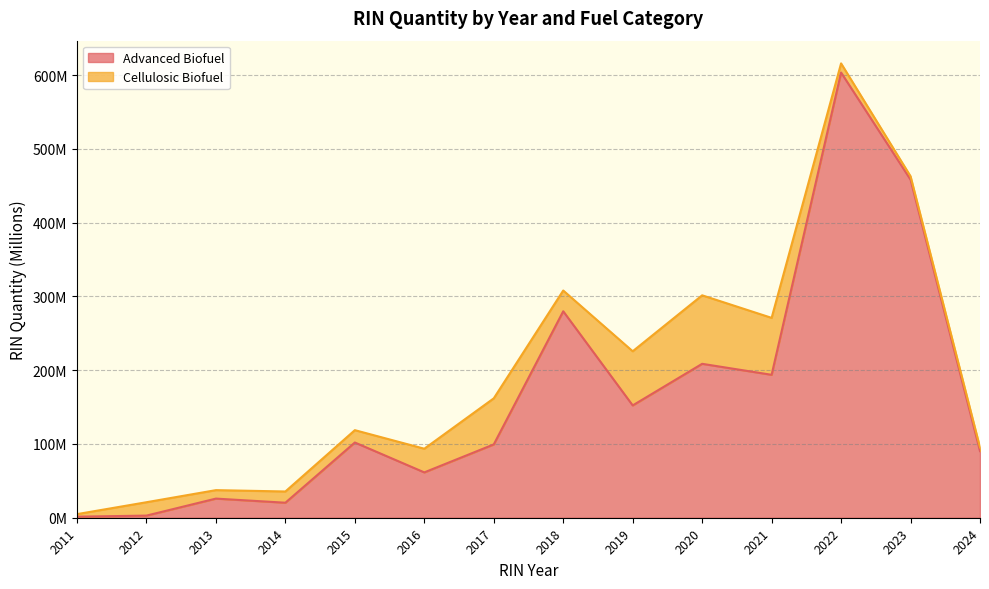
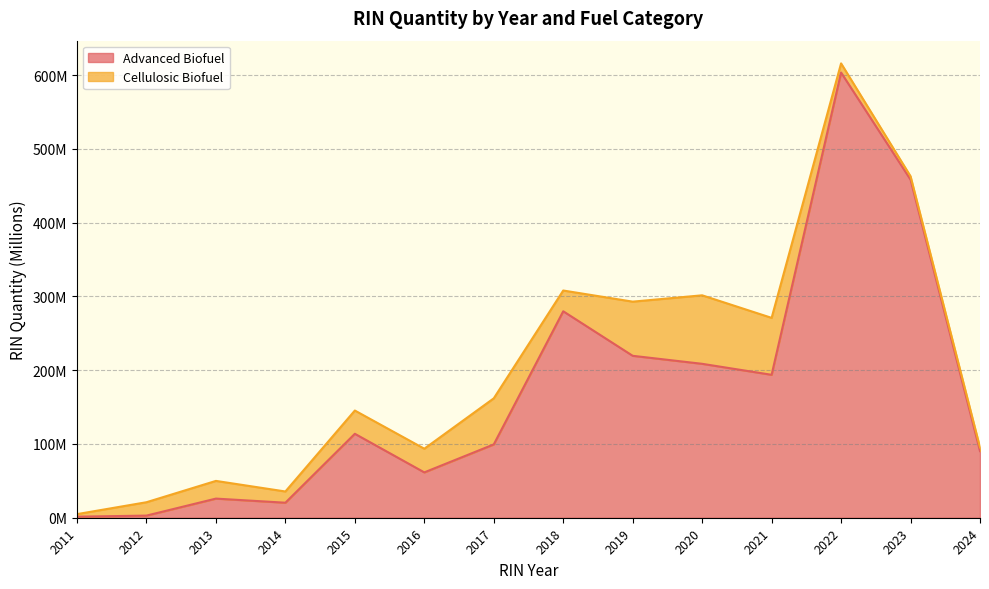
  {
    "Advanced Biofuel": {
      "2011": 0,
      "2012": 0,
      "2013": 30000000,
      "2014": 20000000,
-     "2015": 100000000,
+     "2015": 110000000,
      "2016": 60000000,
      "2017": 100000000,
      "2018": 280000000,
-     "2019": 150000000,
+     "2019": 220000000,
      "2020": 210000000,
      "2021": 190000000,
      "2022": 600000000,
      "2023": 460000000,
      "2024": 90000000
    },
    "Cellulosic Biofuel": {
      "2011": 0,
      "2012": 20000000,
-     "2013": 10000000,
+     "2013": 20000000,
      "2014": 20000000,
-     "2015": 20000000,
+     "2015": 30000000,
      "2016": 30000000,
      "2017": 60000000,
      "2018": 30000000,
      "2019": 70000000,
      "2020": 90000000,
      "2021": 80000000,
      "2022": 10000000,
      "2023": 0,
      "2024": 0
    }
  }
